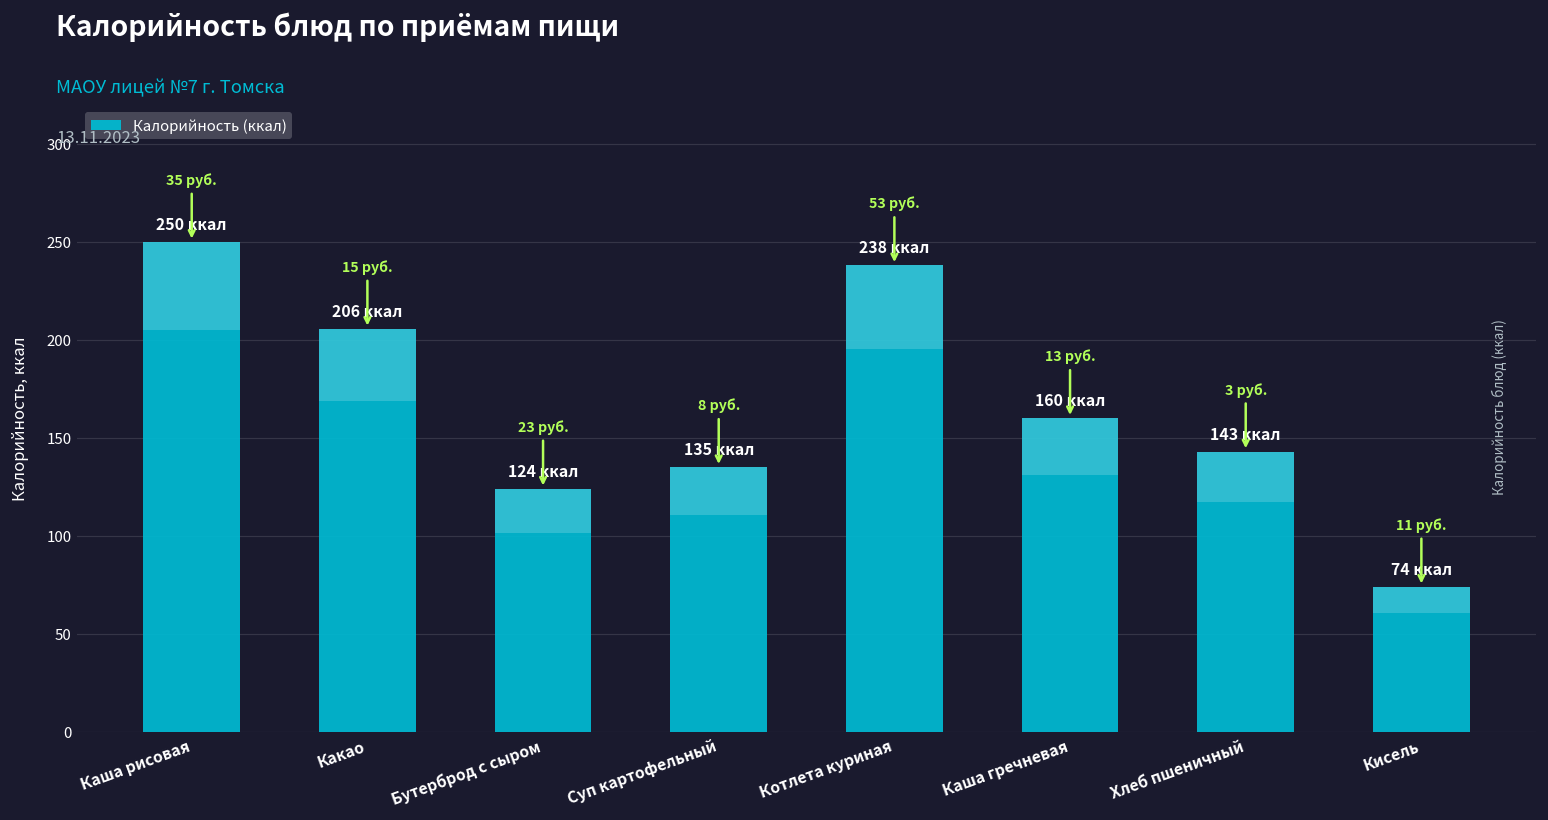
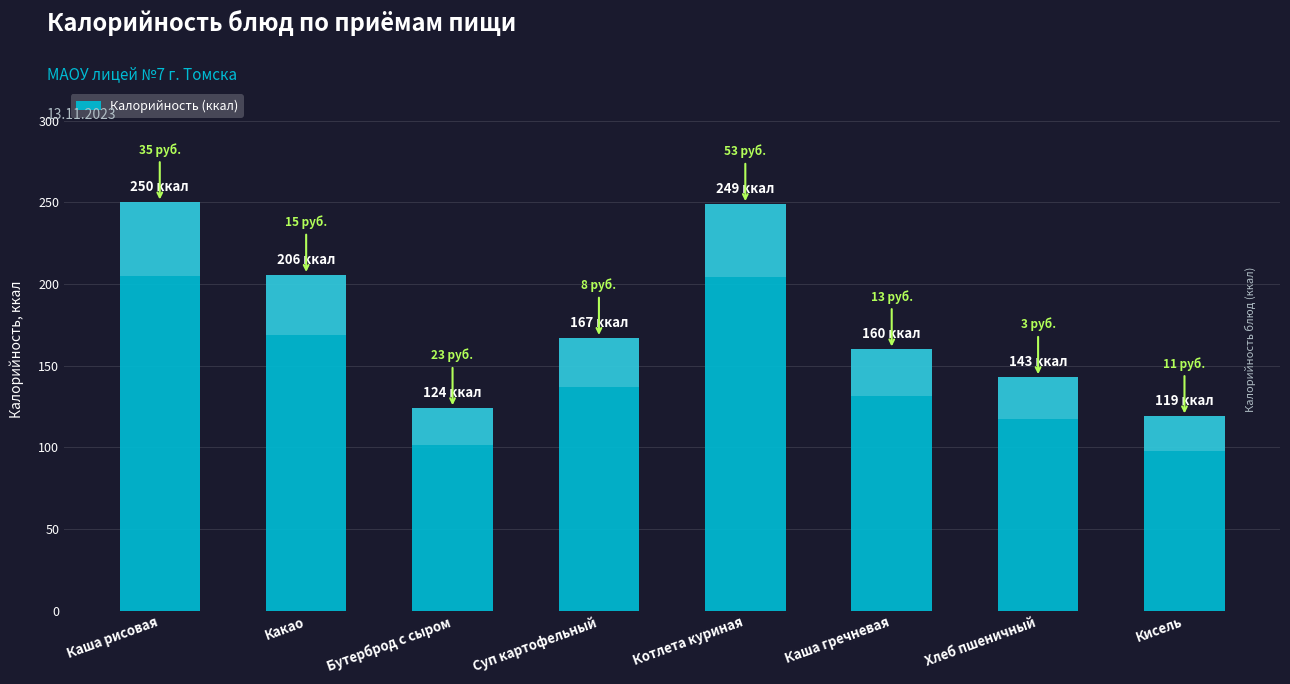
  {
    "Калорийность (ккал)": {
-     "Суп картофельный": 135,
-     "Котлета куриная": 238,
-     "Кисель": 74
+     "Суп картофельный": 167,
+     "Котлета куриная": 249,
+     "Кисель": 119
    }
  }
